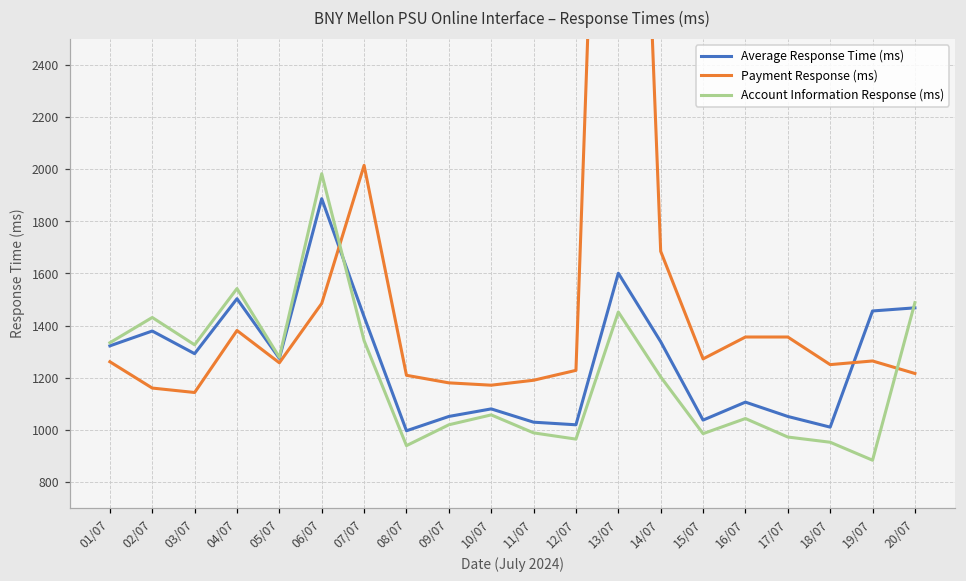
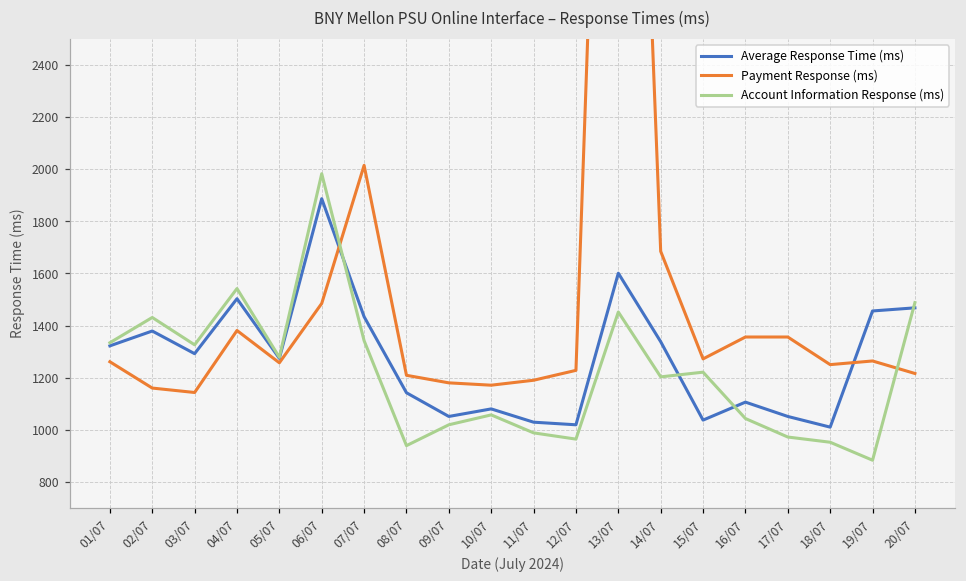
  {
    "Average Response Time (ms)": {
      "01/07": 1320,
      "02/07": 1380,
      "03/07": 1290,
      "04/07": 1500,
      "06/07": 1890,
      "07/07": 1430,
-     "08/07": 1000,
+     "08/07": 1140,
      "09/07": 1050,
      "10/07": 1080,
      "11/07": 1030,
      "12/07": 1020,
      "13/07": 1600,
      "14/07": 1340,
      "15/07": 1040,
      "16/07": 1110,
      "17/07": 1050,
      "18/07": 1010,
      "19/07": 1460,
      "20/07": 1470
    },
    "Payment Response (ms)": {
      "01/07": 1260,
      "02/07": 1160,
      "03/07": 1140,
      "04/07": 1380,
      "05/07": 1260,
      "06/07": 1490,
      "07/07": 2020,
      "08/07": 1210,
      "09/07": 1180,
      "10/07": 1170,
      "11/07": 1190,
      "12/07": 1230,
      "14/07": 1690,
      "15/07": 1270,
      "16/07": 1360,
      "17/07": 1360,
      "18/07": 1250,
      "19/07": 1260,
      "20/07": 1220
    },
    "Account Information Response (ms)": {
      "01/07": 1330,
      "02/07": 1430,
      "03/07": 1330,
      "04/07": 1540,
      "06/07": 1980,
      "07/07": 1340,
      "08/07": 940,
      "09/07": 1020,
      "10/07": 1060,
      "11/07": 990,
      "12/07": 960,
      "13/07": 1450,
      "14/07": 1200,
-     "15/07": 990,
+     "15/07": 1220,
      "16/07": 1040,
      "17/07": 970,
      "18/07": 950,
      "19/07": 880,
      "20/07": 1490
    }
  }
